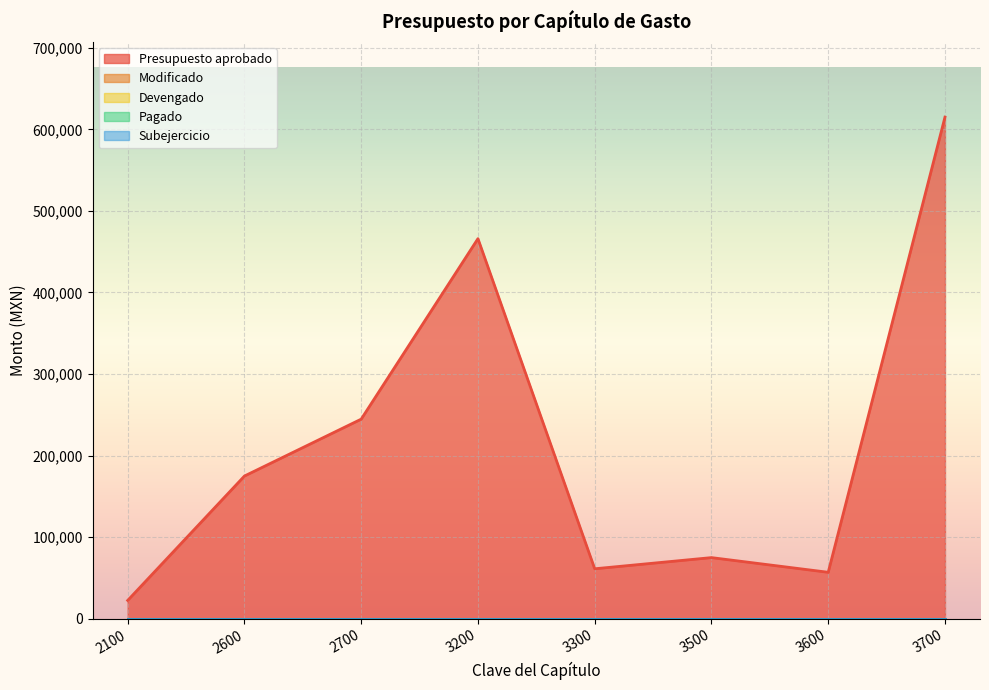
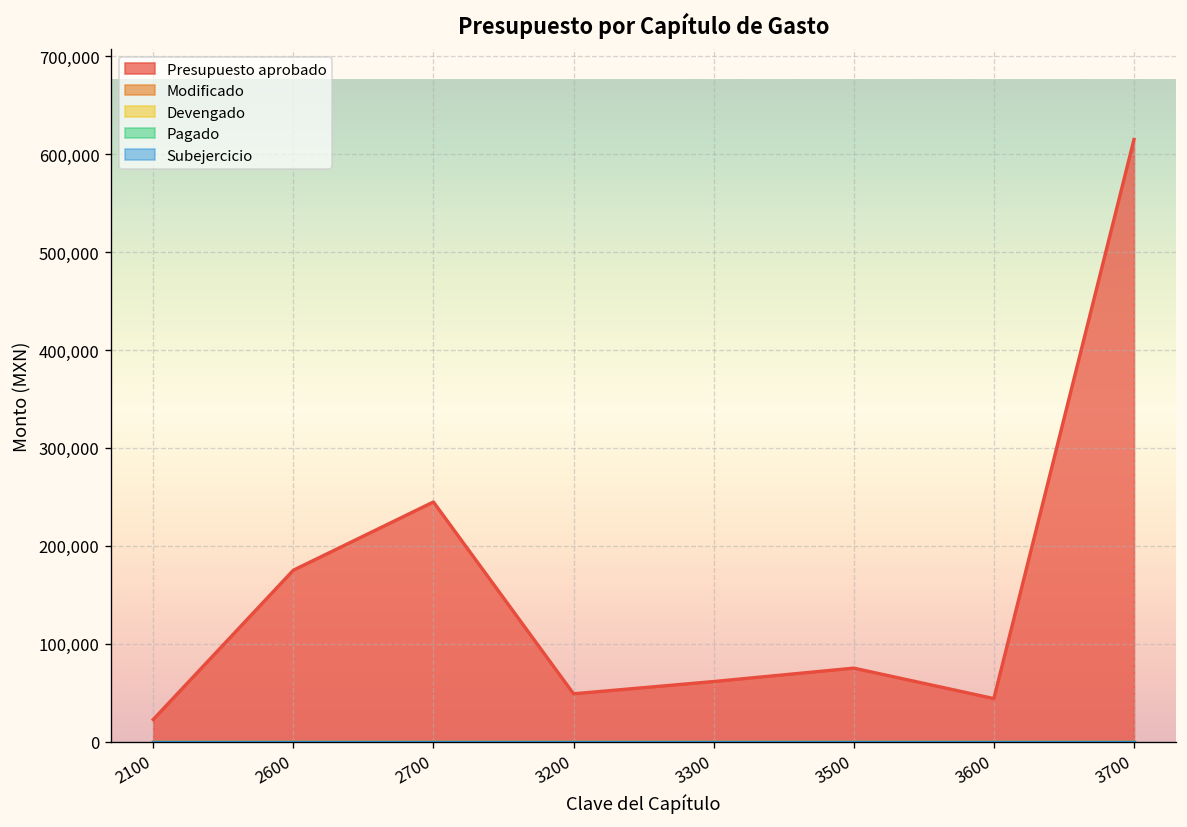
  {
    "Presupuesto aprobado": {
      "2100": "20,000",
      "2600": "180,000",
      "2700": "240,000",
-     "3200": "470,000",
+     "3200": "50,000",
      "3300": "60,000",
      "3500": "80,000",
-     "3600": "60,000",
+     "3600": "40,000",
      "3700": "620,000"
    },
    "Subejercicio": {
      "2100": "0",
      "2600": "0",
      "2700": "0",
      "3200": "0",
      "3300": "0",
      "3500": "0",
      "3600": "0",
      "3700": "0"
    }
  }
